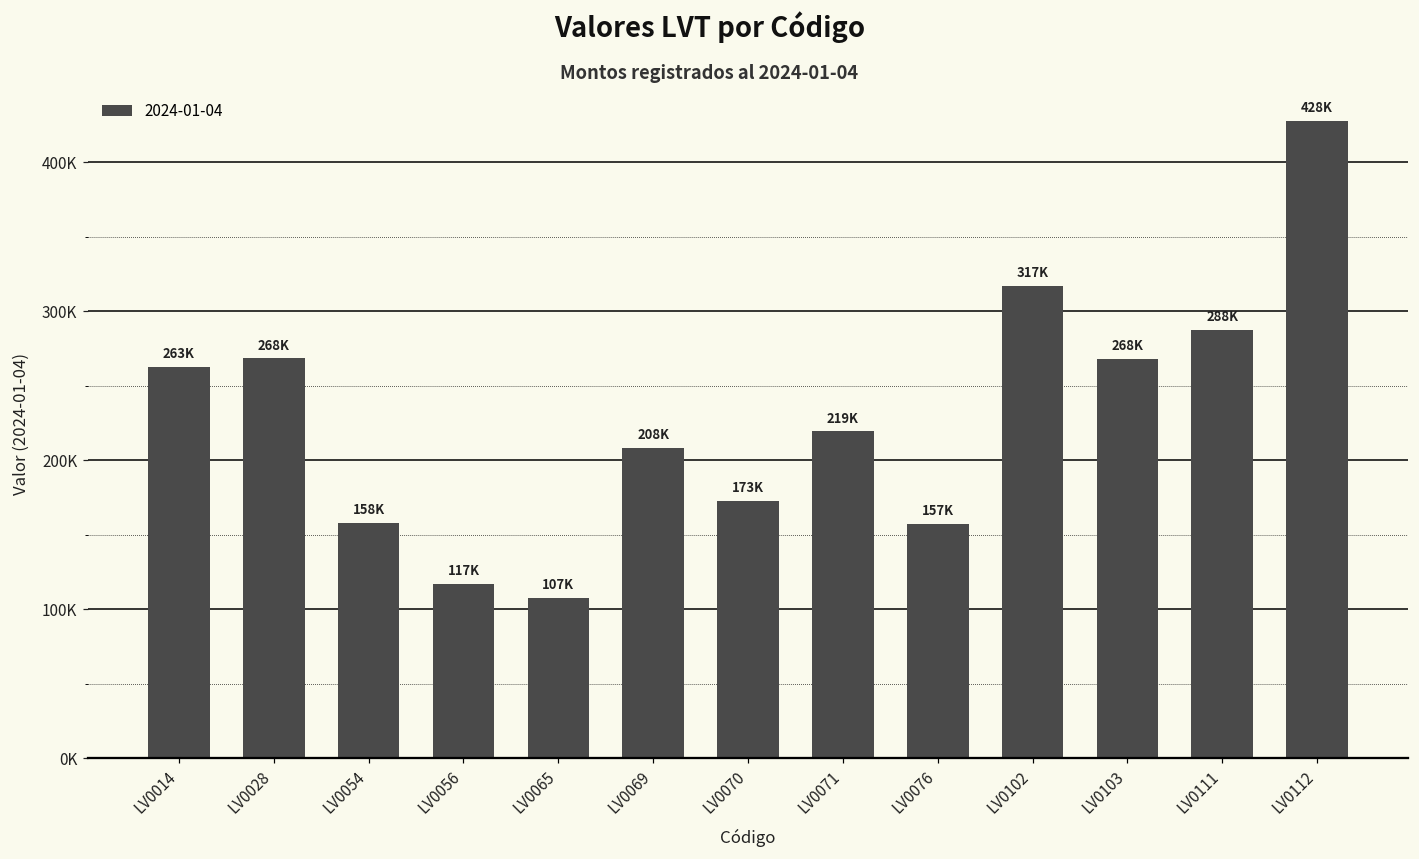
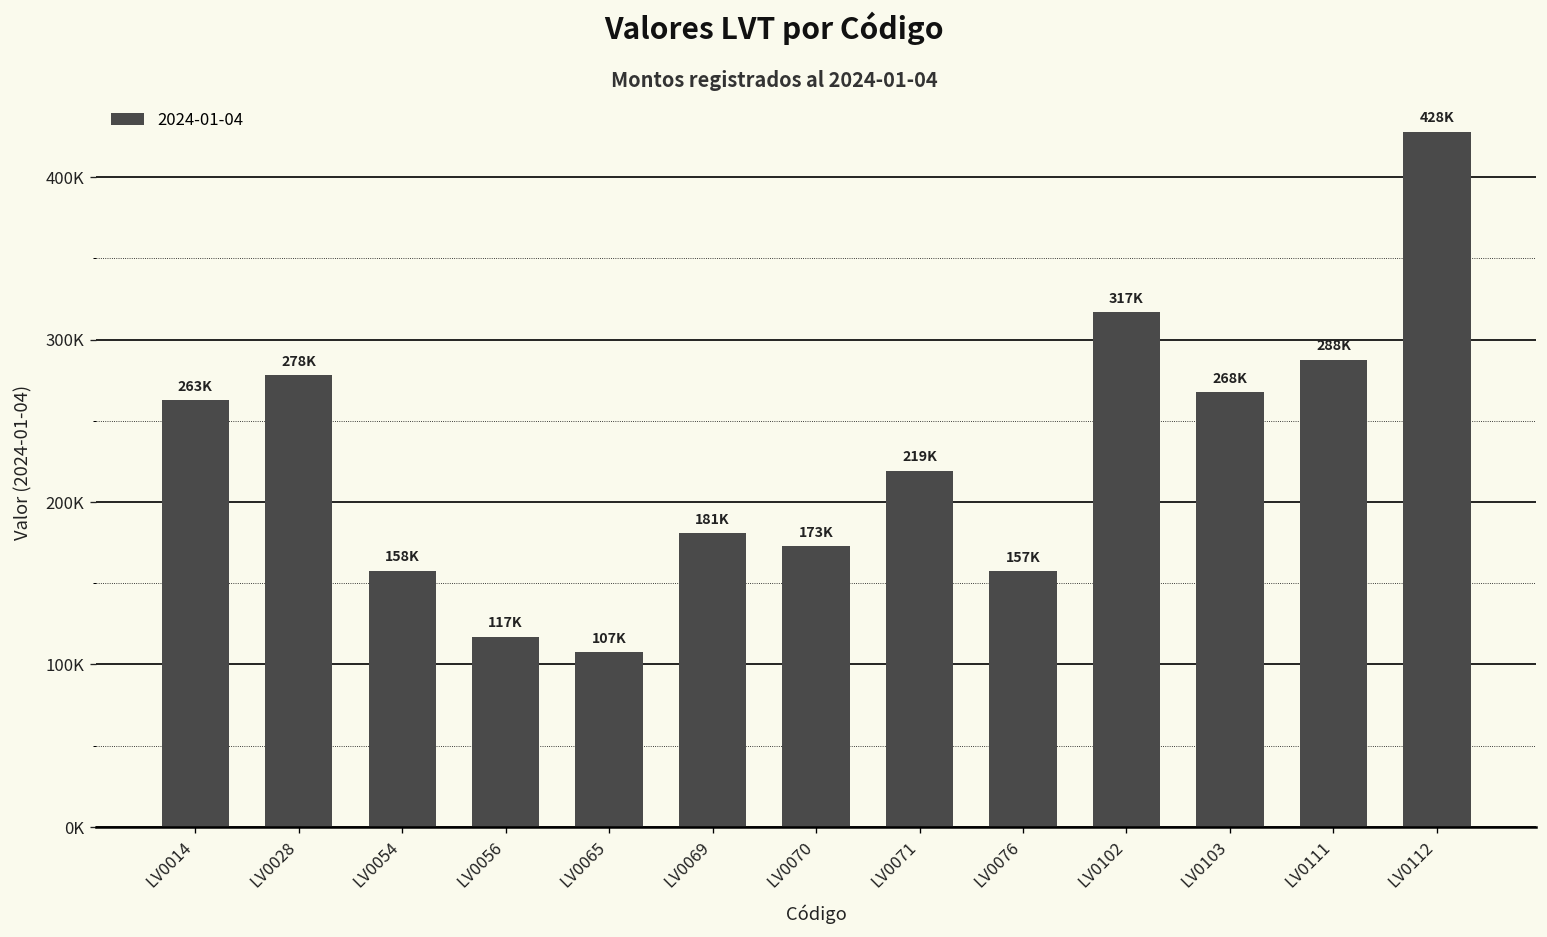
  {
    "LV0014": "263K",
-   "LV0028": "268K",
+   "LV0028": "278K",
    "LV0054": "158K",
    "LV0056": "117K",
    "LV0065": "107K",
-   "LV0069": "208K",
+   "LV0069": "181K",
    "LV0070": "173K",
    "LV0071": "219K",
    "LV0076": "157K",
    "LV0102": "317K",
    "LV0103": "268K",
    "LV0111": "288K",
    "LV0112": "428K"
  }
